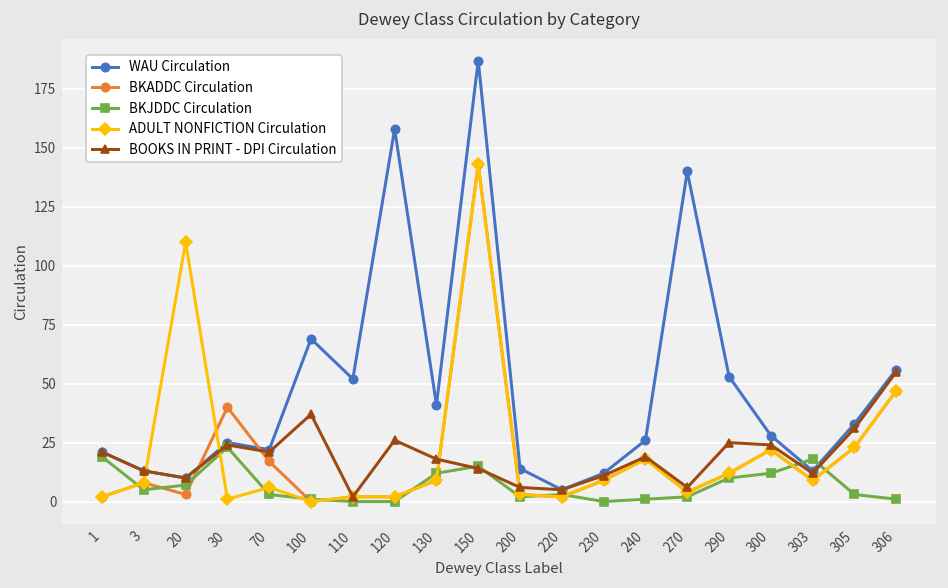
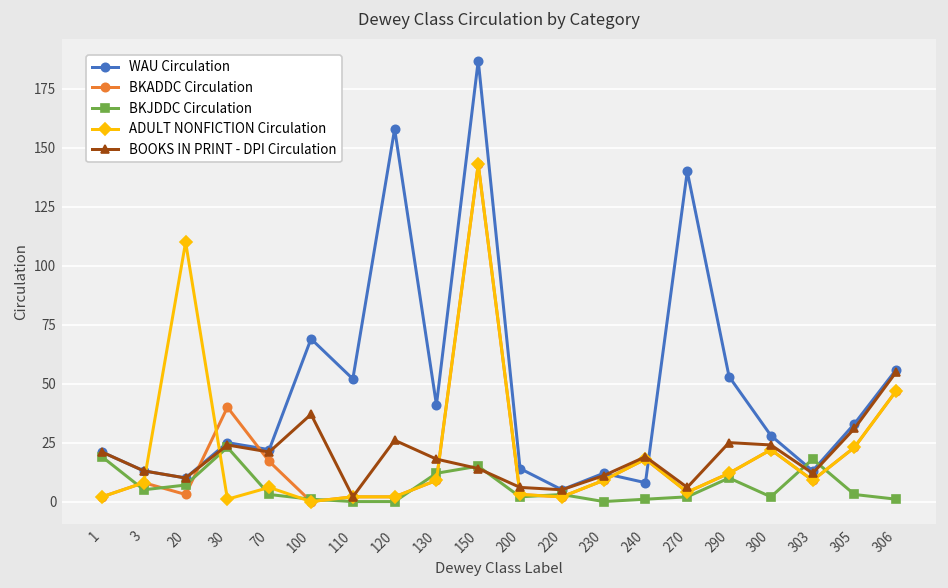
  {
    "WAU Circulation": {
      "100": 69,
      "110": 52,
      "120": 158,
      "130": 41,
      "150": 187,
      "200": 14,
-     "240": 26,
+     "240": 8,
      "270": 140,
      "290": 53,
      "300": 28,
      "305": 33
    },
    "BKADDC Circulation": {
      "20": 3,
      "30": 40,
      "70": 17
    },
    "BKJDDC Circulation": {
      "1": 19,
      "3": 5,
      "20": 7,
      "70": 3,
      "110": 0,
      "120": 0,
      "130": 12,
      "230": 0,
      "240": 1,
      "270": 2,
      "290": 10,
-     "300": 12,
+     "300": 2,
      "303": 18,
      "305": 3,
      "306": 1
    },
    "ADULT NONFICTION Circulation": {
      "20": 110,
      "30": 1,
      "70": 6
    },
    "BOOKS IN PRINT - DPI Circulation": {
      "100": 37,
      "120": 26,
      "130": 18,
      "200": 6,
      "270": 6,
      "290": 25,
      "300": 24,
      "305": 31
    }
  }
